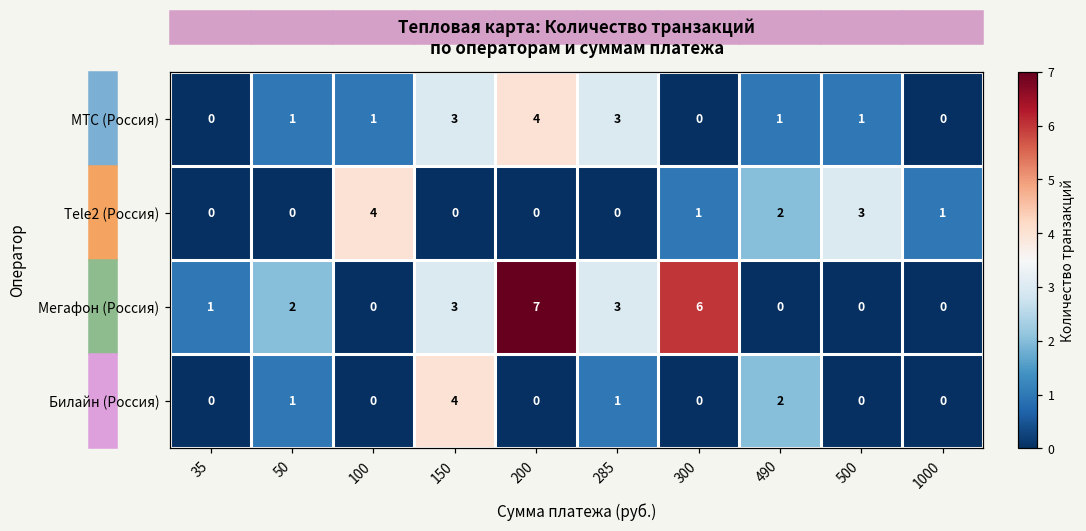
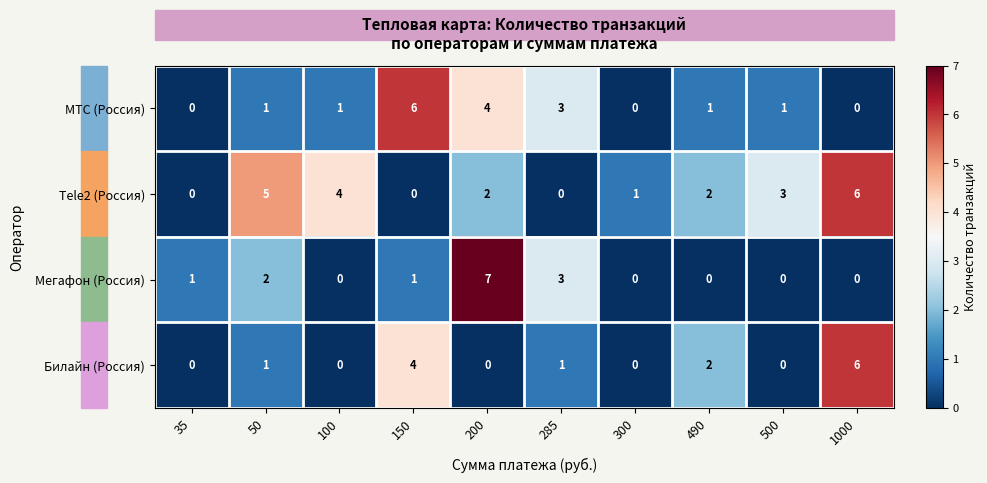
  {
    "МТС (Россия)": {
      "35": 0,
      "50": 1,
      "100": 1,
-     "150": 3,
+     "150": 6,
      "200": 4,
      "285": 3,
      "300": 0,
      "490": 1,
      "500": 1,
      "1000": 0
    },
    "Tele2 (Россия)": {
      "35": 0,
-     "50": 0,
+     "50": 5,
      "100": 4,
      "150": 0,
-     "200": 0,
+     "200": 2,
      "285": 0,
      "300": 1,
      "490": 2,
      "500": 3,
-     "1000": 1
+     "1000": 6
    },
    "Мегафон (Россия)": {
      "35": 1,
      "50": 2,
      "100": 0,
-     "150": 3,
+     "150": 1,
      "200": 7,
      "285": 3,
-     "300": 6,
+     "300": 0,
      "490": 0,
      "500": 0,
      "1000": 0
    },
    "Билайн (Россия)": {
      "35": 0,
      "50": 1,
      "100": 0,
      "150": 4,
      "200": 0,
      "285": 1,
      "300": 0,
      "490": 2,
      "500": 0,
-     "1000": 0
+     "1000": 6
    }
  }
